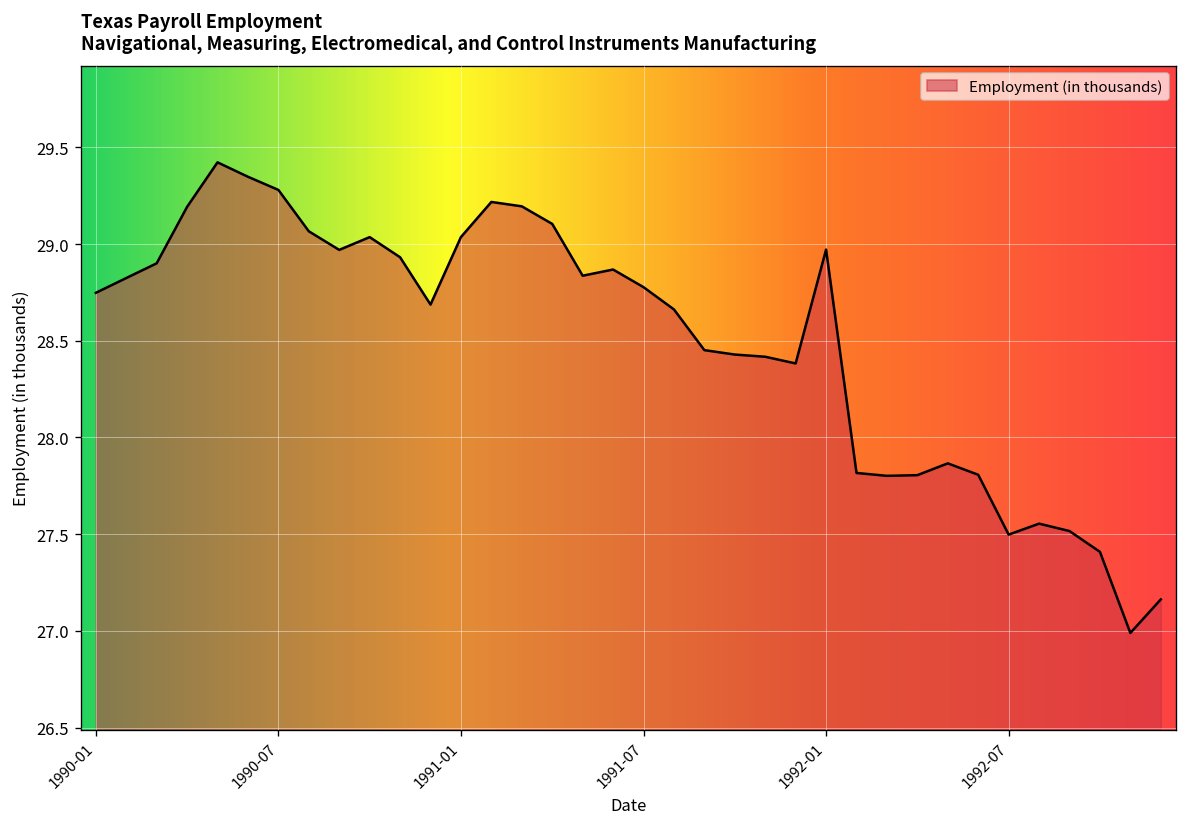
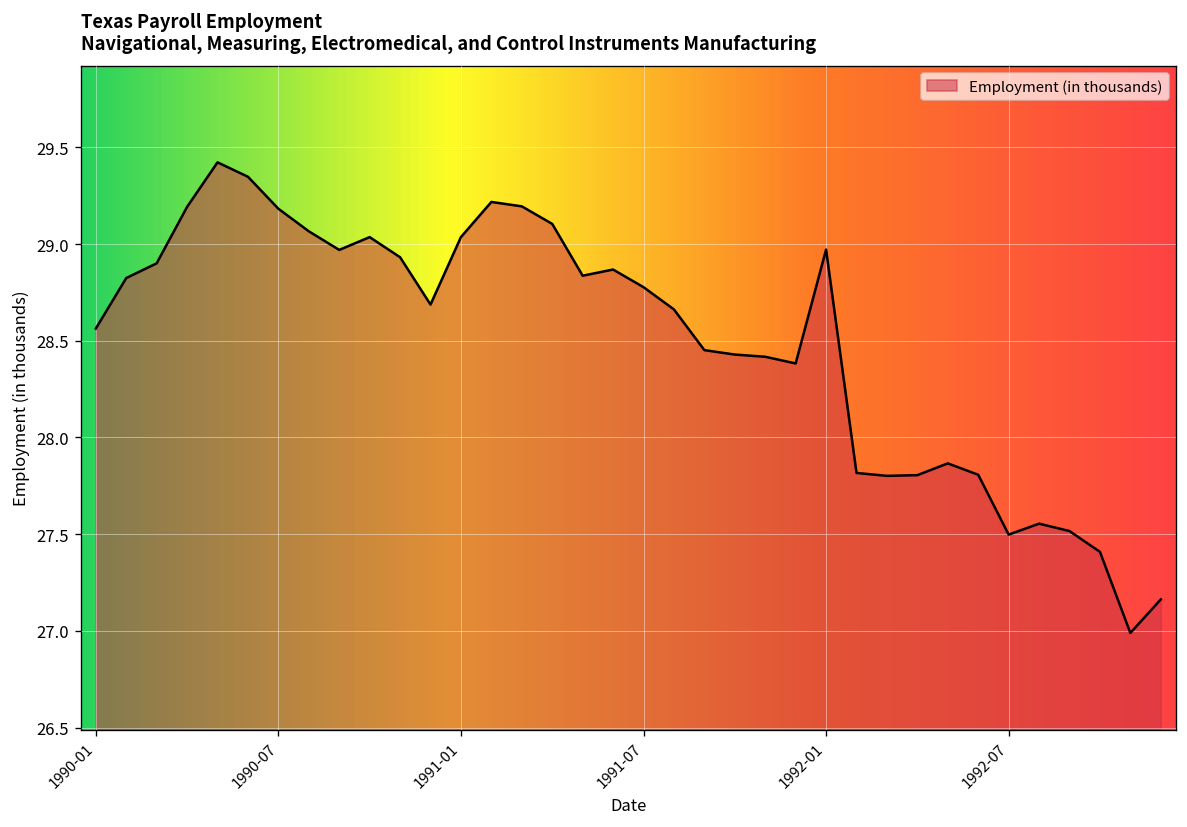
  {
-   "1990-01": 28.75,
-   "1990-07": 29.28,
+   "1990-01": 28.56,
+   "1990-07": 29.18,
    "1991-01": 29.04,
    "1991-07": 28.78,
    "1992-01": 28.97,
    "1992-07": 27.50
  }
